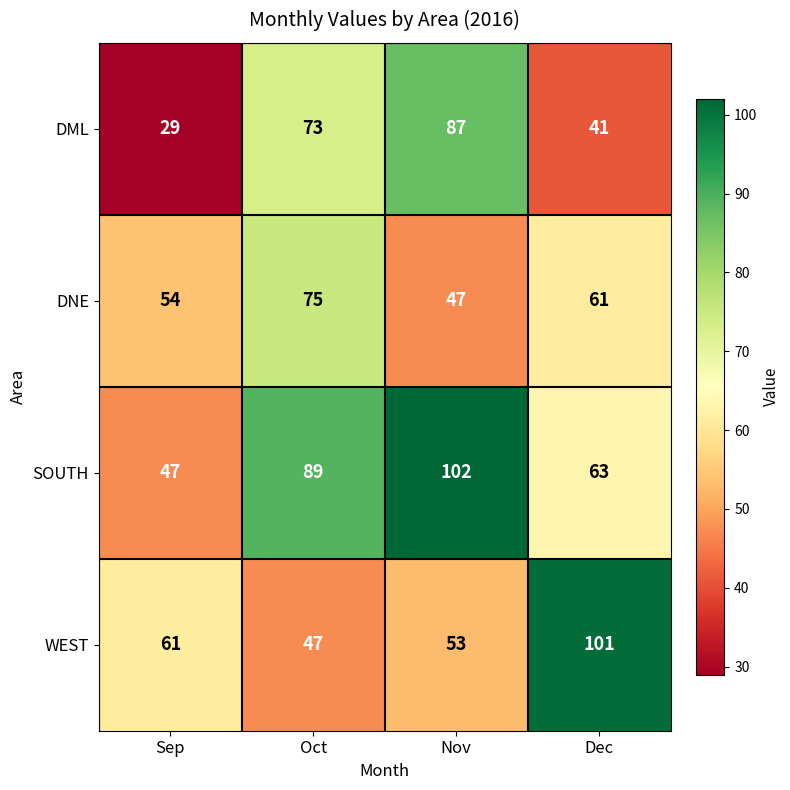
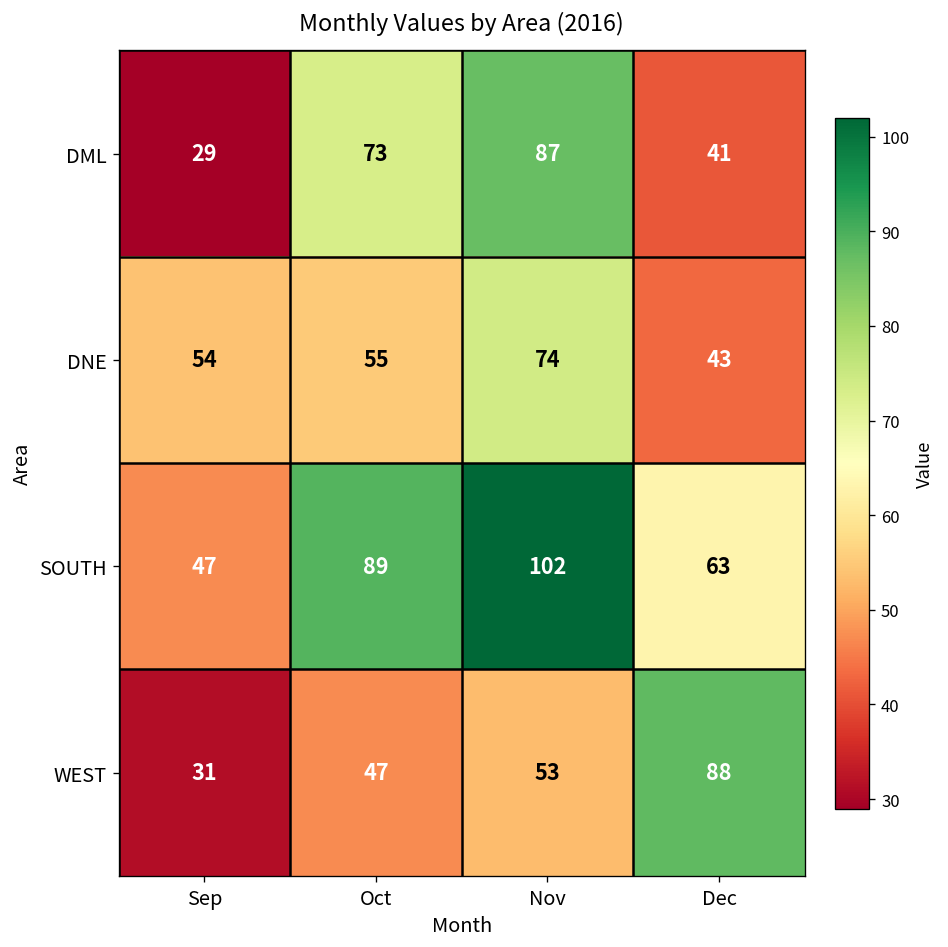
  {
    "DML": {
      "Sep": 29,
      "Oct": 73,
      "Nov": 87,
      "Dec": 41
    },
    "DNE": {
      "Sep": 54,
-     "Oct": 75,
-     "Nov": 47,
-     "Dec": 61
+     "Oct": 55,
+     "Nov": 74,
+     "Dec": 43
    },
    "SOUTH": {
      "Sep": 47,
      "Oct": 89,
      "Nov": 102,
      "Dec": 63
    },
    "WEST": {
-     "Sep": 61,
+     "Sep": 31,
      "Oct": 47,
      "Nov": 53,
-     "Dec": 101
+     "Dec": 88
    }
  }
